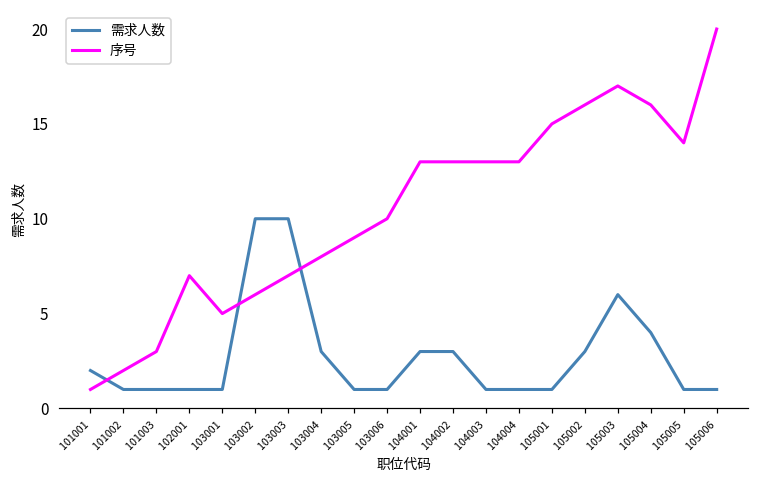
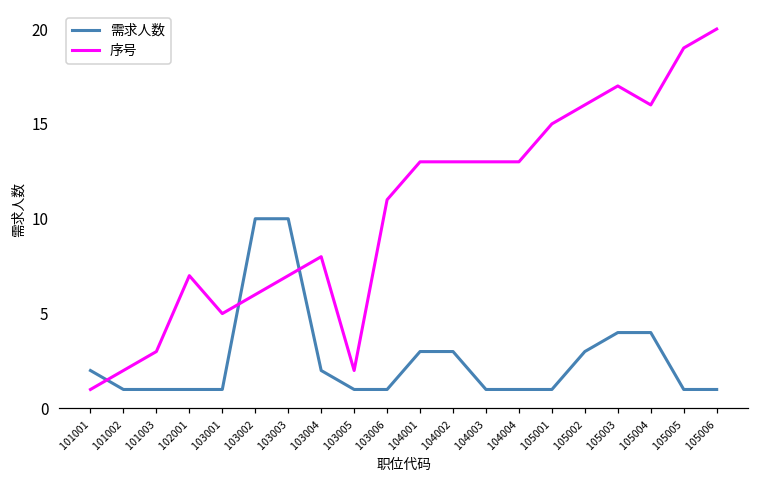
  {
    "需求人数": {
      "101001": 2,
      "101002": 1,
      "101003": 1,
      "102001": 1,
      "103001": 1,
      "103002": 10,
      "103003": 10,
-     "103004": 3,
+     "103004": 2,
      "103005": 1,
      "103006": 1,
      "104001": 3,
      "104002": 3,
      "104003": 1,
      "104004": 1,
      "105001": 1,
      "105002": 3,
-     "105003": 6,
+     "105003": 4,
      "105004": 4,
      "105005": 1,
      "105006": 1
    },
    "序号": {
      "101001": 1,
      "101002": 2,
      "101003": 3,
      "102001": 7,
      "103001": 5,
      "103002": 6,
      "103003": 7,
      "103004": 8,
-     "103005": 9,
-     "103006": 10,
+     "103005": 2,
+     "103006": 11,
      "104001": 13,
      "104002": 13,
      "104003": 13,
      "104004": 13,
      "105001": 15,
      "105002": 16,
      "105003": 17,
      "105004": 16,
-     "105005": 14,
+     "105005": 19,
      "105006": 20
    }
  }
